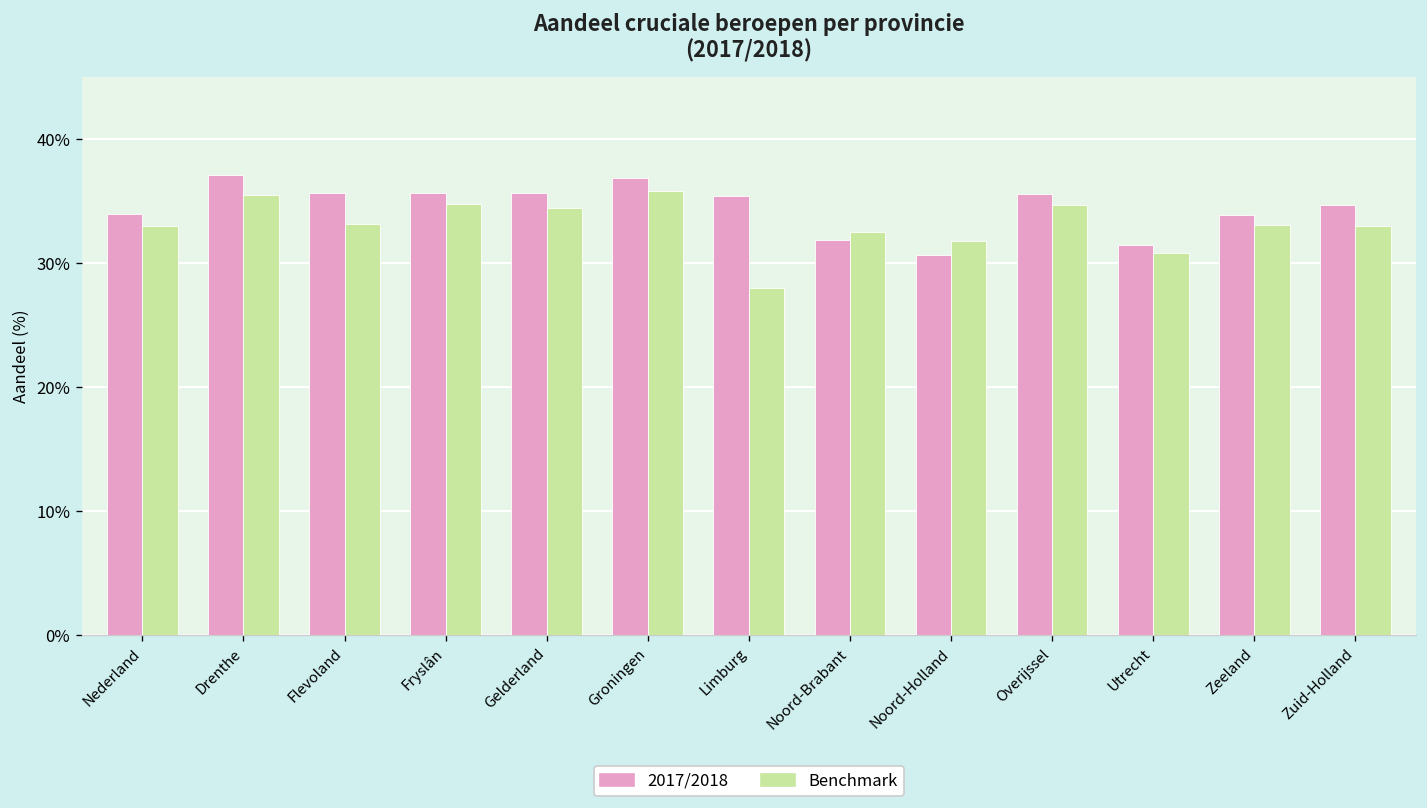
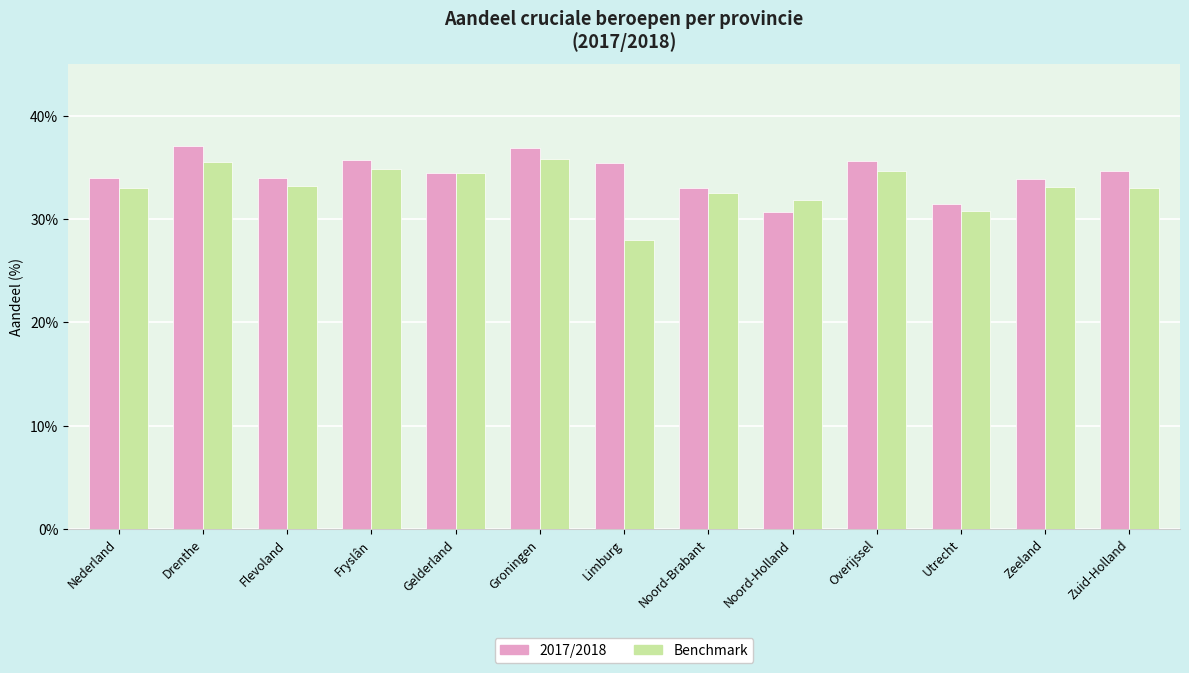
  {
    "2017/2018": {
      "Nederland": "34.0%",
      "Drenthe": "37.1%",
-     "Flevoland": "35.7%",
+     "Flevoland": "34.0%",
      "Fryslân": "35.7%",
-     "Gelderland": "35.7%",
+     "Gelderland": "34.5%",
      "Groningen": "36.9%",
      "Limburg": "35.4%",
-     "Noord-Brabant": "31.9%",
+     "Noord-Brabant": "33.0%",
      "Noord-Holland": "30.7%",
      "Overijssel": "35.6%",
      "Utrecht": "31.5%",
      "Zeeland": "33.9%",
      "Zuid-Holland": "34.7%"
    },
    "Benchmark": {
      "Nederland": "33.0%",
      "Drenthe": "35.5%",
      "Flevoland": "33.2%",
      "Fryslân": "34.8%",
      "Gelderland": "34.5%",
      "Groningen": "35.8%",
      "Limburg": "28.0%",
      "Noord-Brabant": "32.5%",
      "Noord-Holland": "31.8%",
      "Overijssel": "34.7%",
      "Utrecht": "30.8%",
      "Zeeland": "33.1%",
      "Zuid-Holland": "33.0%"
    }
  }
